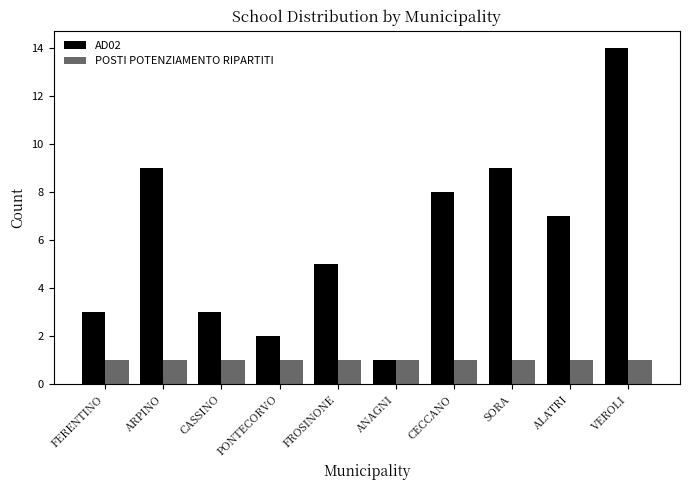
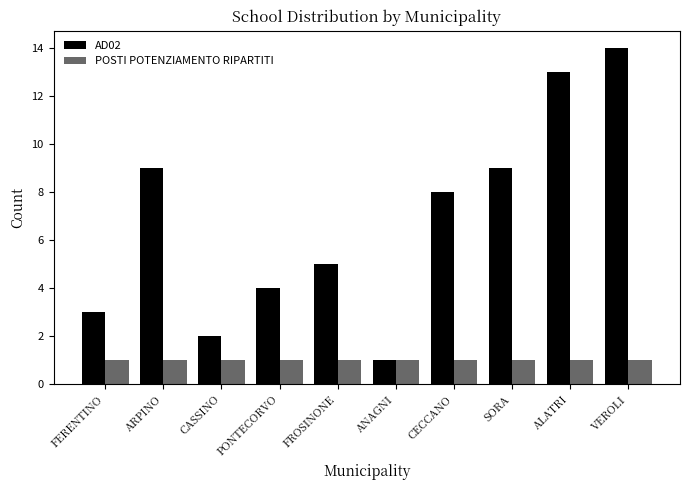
  {
    "AD02": {
      "FERENTINO": 3,
      "ARPINO": 9,
-     "CASSINO": 3,
-     "PONTECORVO": 2,
+     "CASSINO": 2,
+     "PONTECORVO": 4,
      "FROSINONE": 5,
      "ANAGNI": 1,
      "CECCANO": 8,
      "SORA": 9,
-     "ALATRI": 7,
+     "ALATRI": 13,
      "VEROLI": 14
    },
    "POSTI POTENZIAMENTO RIPARTITI": {
      "FERENTINO": 1,
      "ARPINO": 1,
      "CASSINO": 1,
      "PONTECORVO": 1,
      "FROSINONE": 1,
      "ANAGNI": 1,
      "CECCANO": 1,
      "SORA": 1,
      "ALATRI": 1,
      "VEROLI": 1
    }
  }
